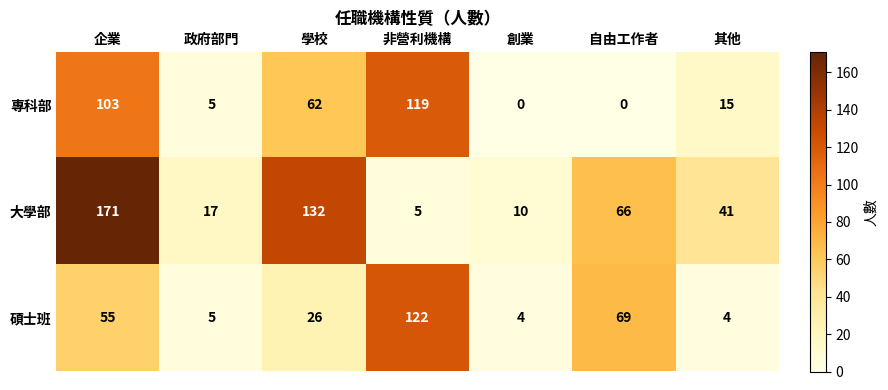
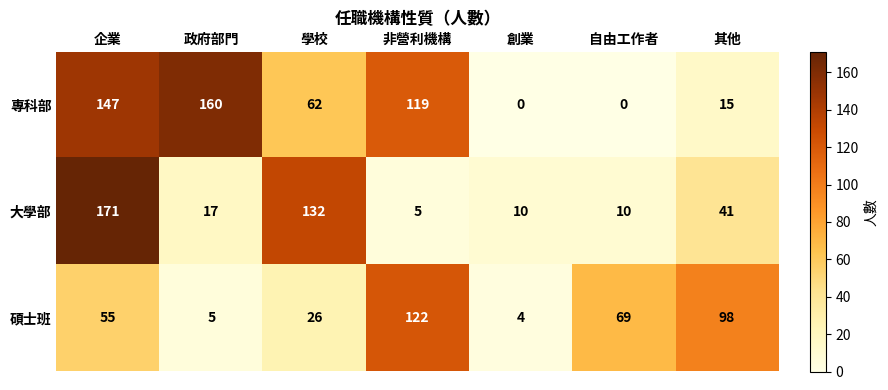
  {
    "專科部": {
-     "企業": 103,
-     "政府部門": 5,
+     "企業": 147,
+     "政府部門": 160,
      "學校": 62,
      "非營利機構": 119,
      "創業": 0,
      "自由工作者": 0,
      "其他": 15
    },
    "大學部": {
      "企業": 171,
      "政府部門": 17,
      "學校": 132,
      "非營利機構": 5,
      "創業": 10,
-     "自由工作者": 66,
+     "自由工作者": 10,
      "其他": 41
    },
    "碩士班": {
      "企業": 55,
      "政府部門": 5,
      "學校": 26,
      "非營利機構": 122,
      "創業": 4,
      "自由工作者": 69,
-     "其他": 4
+     "其他": 98
    }
  }
